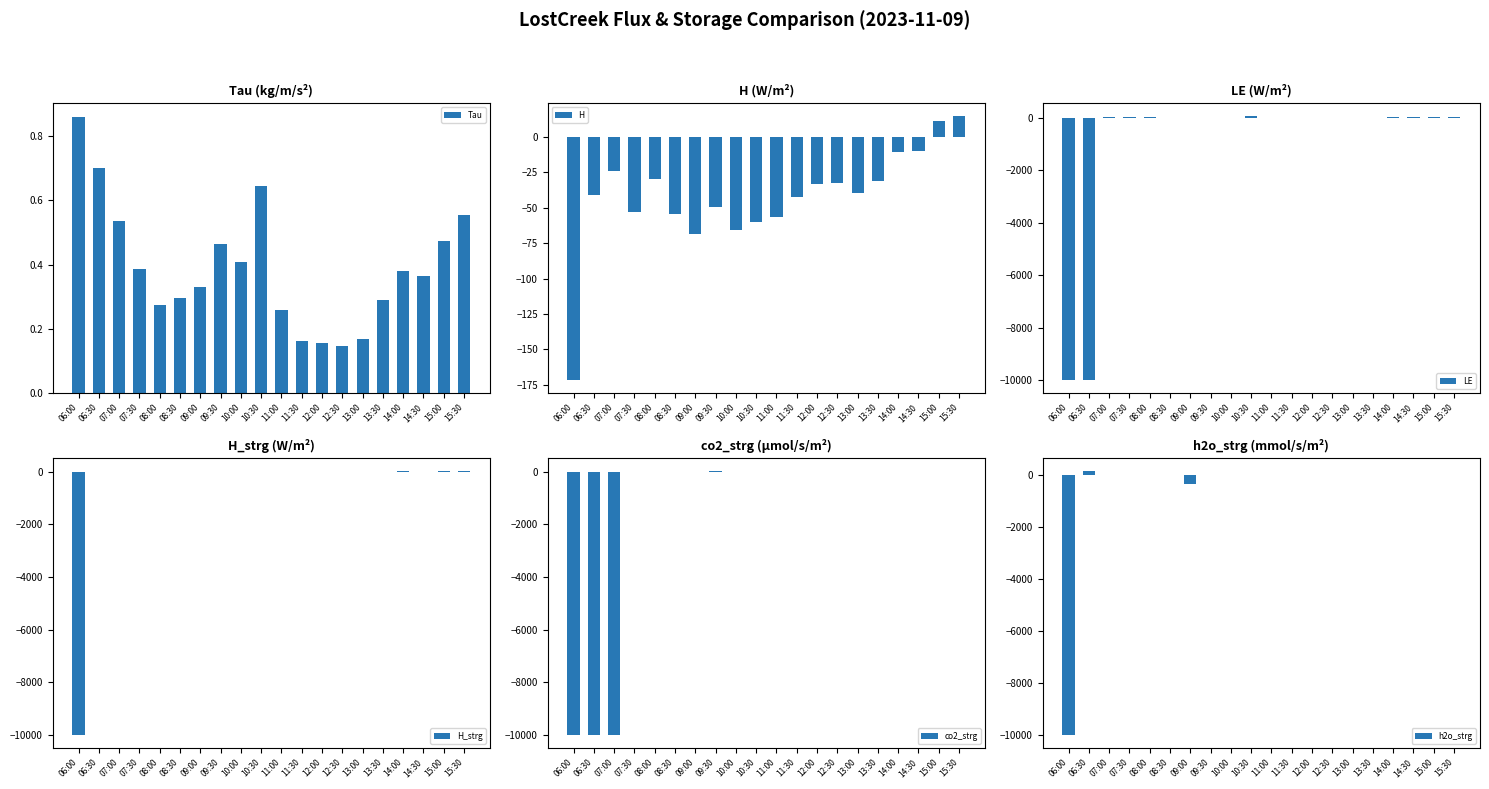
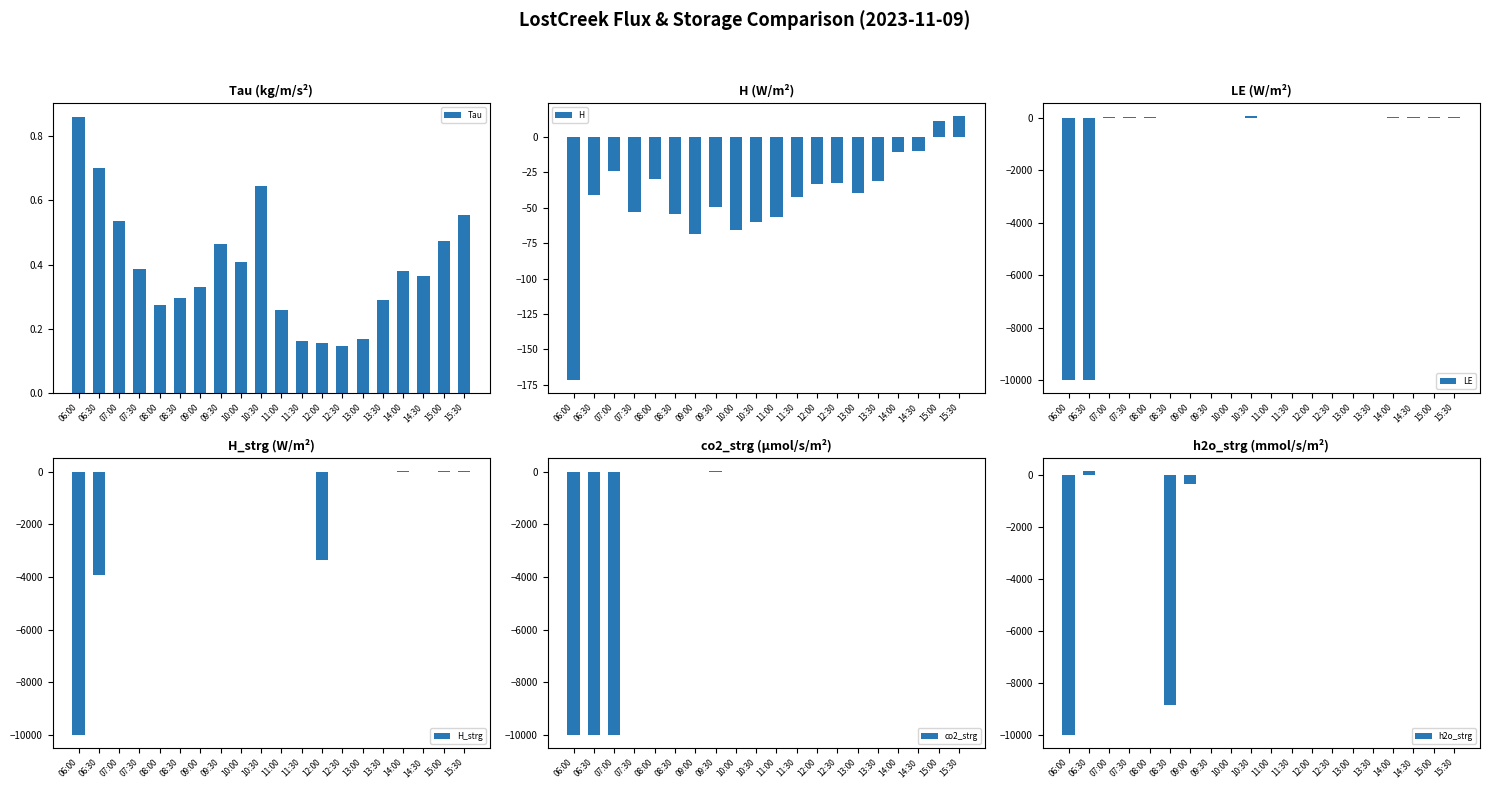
  {
    "Tau (kg/m/s²)": {
      "06:00": 0.86,
      "06:30": 0.70,
      "07:00": 0.54,
      "07:30": 0.39,
      "08:00": 0.28,
      "08:30": 0.30,
      "09:00": 0.33,
      "09:30": 0.46,
      "10:00": 0.41,
      "10:30": 0.64,
      "11:00": 0.26,
      "11:30": 0.16,
      "12:00": 0.16,
      "12:30": 0.15,
      "13:00": 0.17,
      "13:30": 0.29,
      "14:00": 0.38,
      "14:30": 0.36,
      "15:00": 0.47,
      "15:30": 0.56
    },
    "H (W/m²)": {
      "06:00": -171,
      "06:30": -41,
      "07:00": -24,
      "07:30": -53,
      "08:00": -30,
      "08:30": -55,
      "09:00": -69,
      "09:30": -50,
      "10:00": -66,
      "10:30": -60,
      "11:00": -56,
      "11:30": -43,
      "12:00": -34,
      "12:30": -33,
      "13:00": -40,
      "13:30": -31,
      "14:00": -11,
      "14:30": -10,
      "15:00": 11,
      "15:30": 14
    },
    "LE (W/m²)": {
      "06:00": -10000,
      "06:30": -10000
    },
    "H_strg (W/m²)": {
      "06:00": -10000,
-     "06:30": 0,
-     "12:00": 0
+     "06:30": -3900,
+     "12:00": -3400
    },
    "co2_strg (µmol/s/m²)": {
      "06:00": -10000,
      "06:30": -10000,
      "07:00": -10000
    },
    "h2o_strg (mmol/s/m²)": {
      "06:00": -10000,
      "06:30": 100,
-     "08:30": 0,
+     "08:30": -8900,
      "09:00": -400
    }
  }
